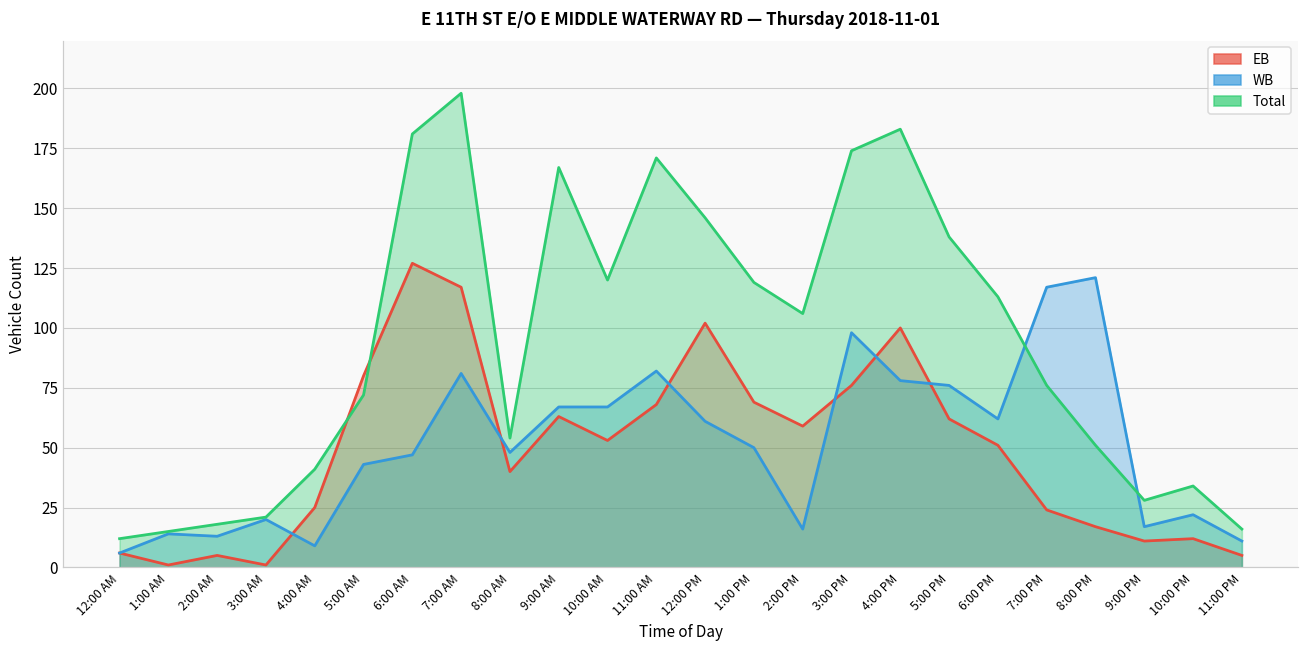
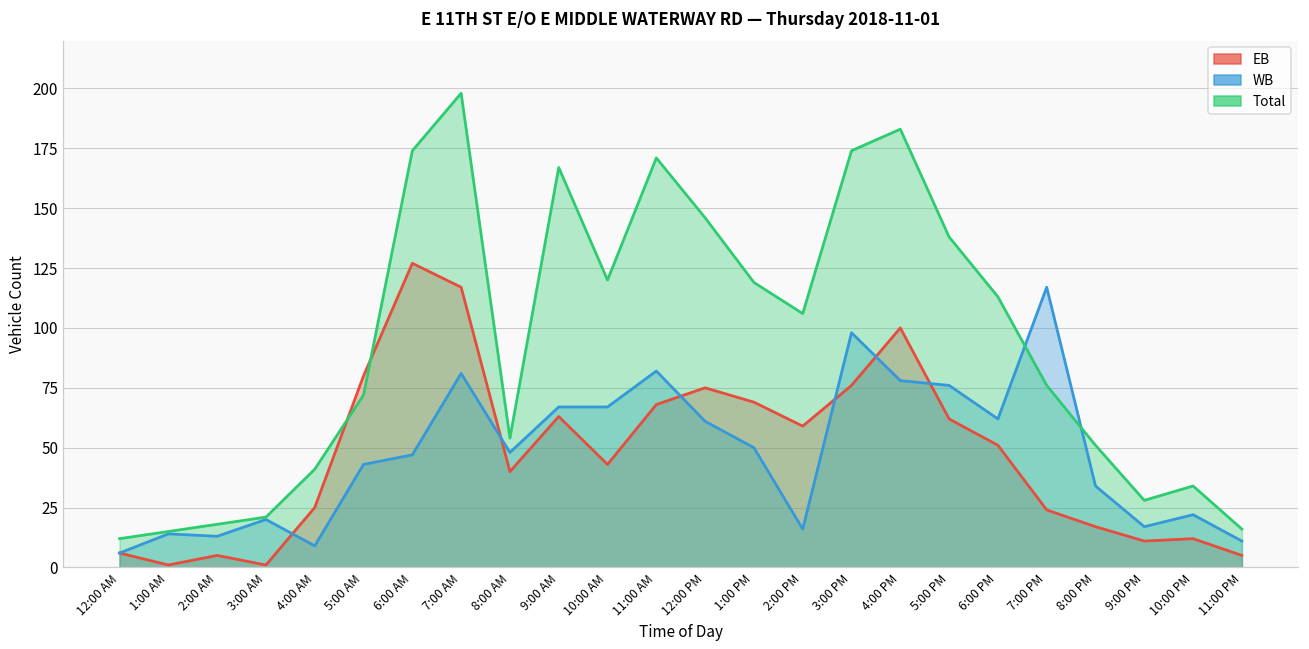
  {
    "EB": {
      "1:00 AM": 1,
      "2:00 AM": 5,
      "3:00 AM": 1,
      "4:00 AM": 25,
      "5:00 AM": 80,
      "6:00 AM": 127,
      "7:00 AM": 117,
      "8:00 AM": 40,
      "9:00 AM": 63,
-     "10:00 AM": 53,
+     "10:00 AM": 43,
      "11:00 AM": 68,
-     "12:00 PM": 102,
+     "12:00 PM": 75,
      "1:00 PM": 69,
      "2:00 PM": 59,
      "3:00 PM": 76,
      "4:00 PM": 100,
      "5:00 PM": 62,
      "6:00 PM": 51,
      "7:00 PM": 24,
      "8:00 PM": 17,
      "9:00 PM": 11,
      "10:00 PM": 12,
      "11:00 PM": 5
    },
    "WB": {
      "2:00 AM": 13,
      "4:00 AM": 9,
      "5:00 AM": 43,
      "6:00 AM": 47,
      "7:00 AM": 81,
      "8:00 AM": 48,
      "9:00 AM": 67,
      "10:00 AM": 67,
      "11:00 AM": 82,
      "12:00 PM": 61,
      "1:00 PM": 50,
      "2:00 PM": 16,
      "3:00 PM": 98,
      "4:00 PM": 78,
      "5:00 PM": 76,
      "6:00 PM": 62,
      "7:00 PM": 117,
-     "8:00 PM": 121,
+     "8:00 PM": 34,
      "9:00 PM": 17,
      "10:00 PM": 22,
      "11:00 PM": 11
    },
    "Total": {
      "12:00 AM": 12,
      "2:00 AM": 18,
      "4:00 AM": 41,
      "5:00 AM": 72,
-     "6:00 AM": 181,
+     "6:00 AM": 174,
      "7:00 AM": 198,
      "8:00 AM": 54,
      "9:00 AM": 167,
      "10:00 AM": 120,
      "11:00 AM": 171,
      "12:00 PM": 146,
      "1:00 PM": 119,
      "2:00 PM": 106,
      "3:00 PM": 174,
      "4:00 PM": 183,
      "5:00 PM": 138,
      "6:00 PM": 113,
      "7:00 PM": 76,
      "8:00 PM": 51,
      "9:00 PM": 28,
      "10:00 PM": 34,
      "11:00 PM": 16
    }
  }
